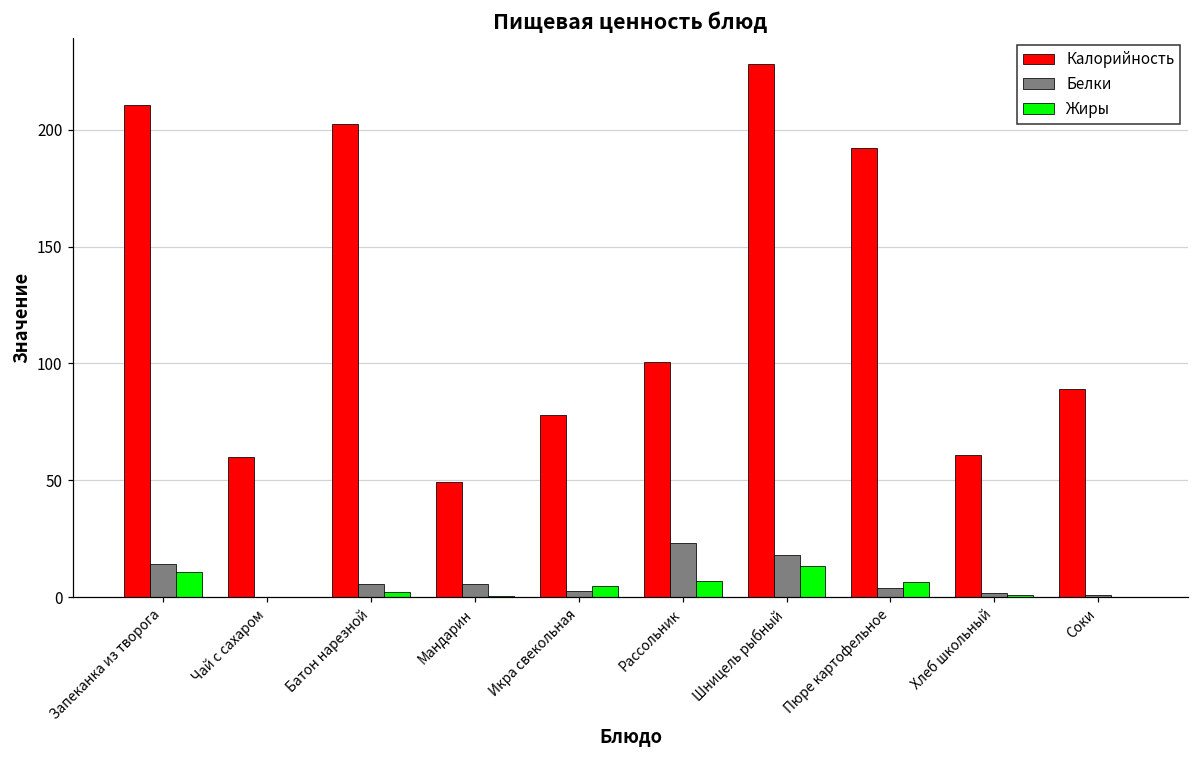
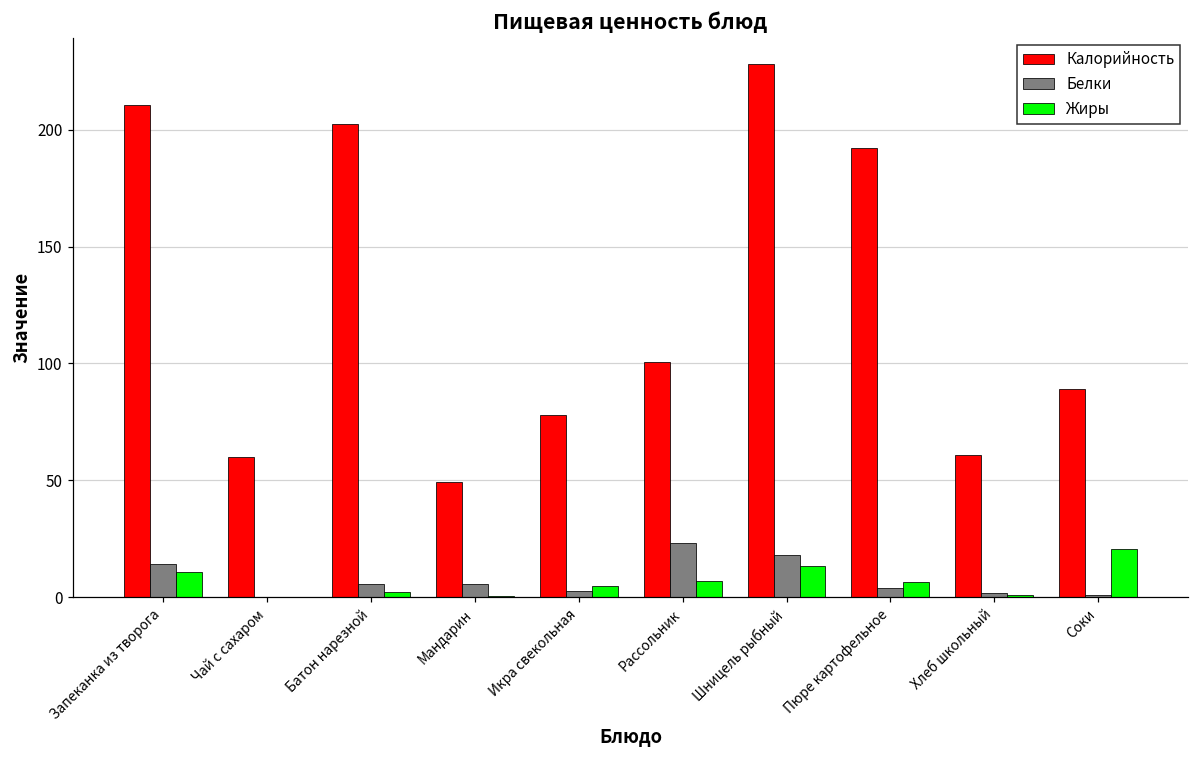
  {
    "Калорийность": {
      "Запеканка из творога": 211,
      "Чай с сахаром": 60,
      "Батон нарезной": 202,
      "Мандарин": 49,
      "Икра свекольная": 78,
      "Рассольник": 101,
      "Шницель рыбный": 228,
      "Пюре картофельное": 192,
      "Хлеб школьный": 61,
      "Соки": 89
    },
    "Белки": {
      "Запеканка из творога": 14,
      "Батон нарезной": 6,
      "Мандарин": 6,
      "Икра свекольная": 3,
      "Рассольник": 23,
      "Шницель рыбный": 18,
      "Пюре картофельное": 4,
      "Хлеб школьный": 2
    },
    "Жиры": {
      "Запеканка из творога": 11,
      "Батон нарезной": 2,
      "Икра свекольная": 5,
      "Рассольник": 7,
      "Шницель рыбный": 13,
      "Пюре картофельное": 6,
-     "Соки": 0
+     "Соки": 21
    }
  }
